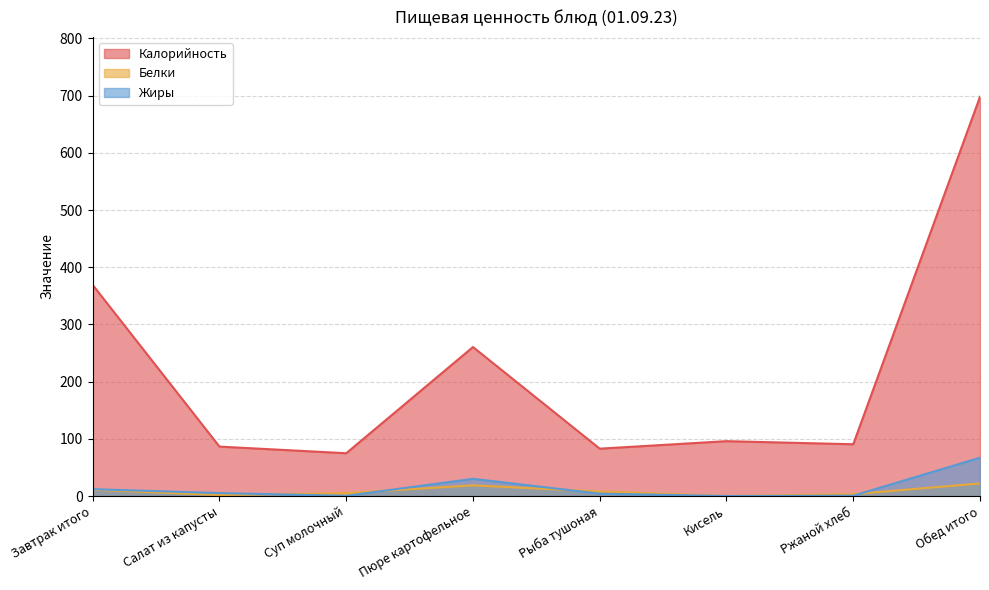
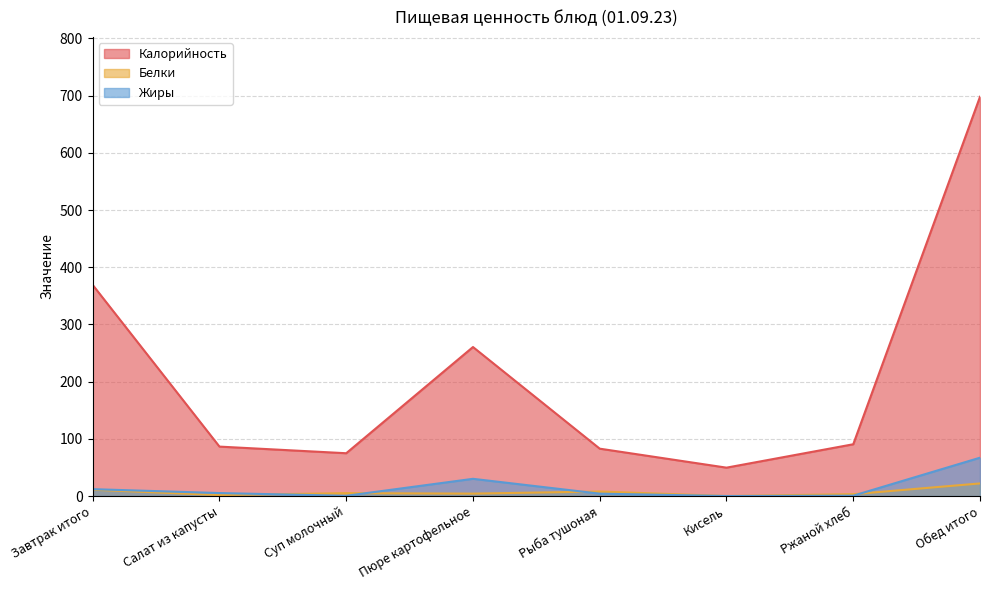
  {
    "Калорийность": {
      "Завтрак итого": 370,
      "Салат из капусты": 90,
      "Суп молочный": 70,
      "Пюре картофельное": 260,
      "Рыба тушоная": 80,
-     "Кисель": 100,
+     "Кисель": 50,
      "Ржаной хлеб": 90,
      "Обед итого": 700
    },
    "Белки": {
      "Суп молочный": 10,
-     "Пюре картофельное": 20,
+     "Пюре картофельное": 0,
      "Обед итого": 20
    },
    "Жиры": {
      "Суп молочный": 0,
      "Пюре картофельное": 30,
      "Обед итого": 70
    }
  }
